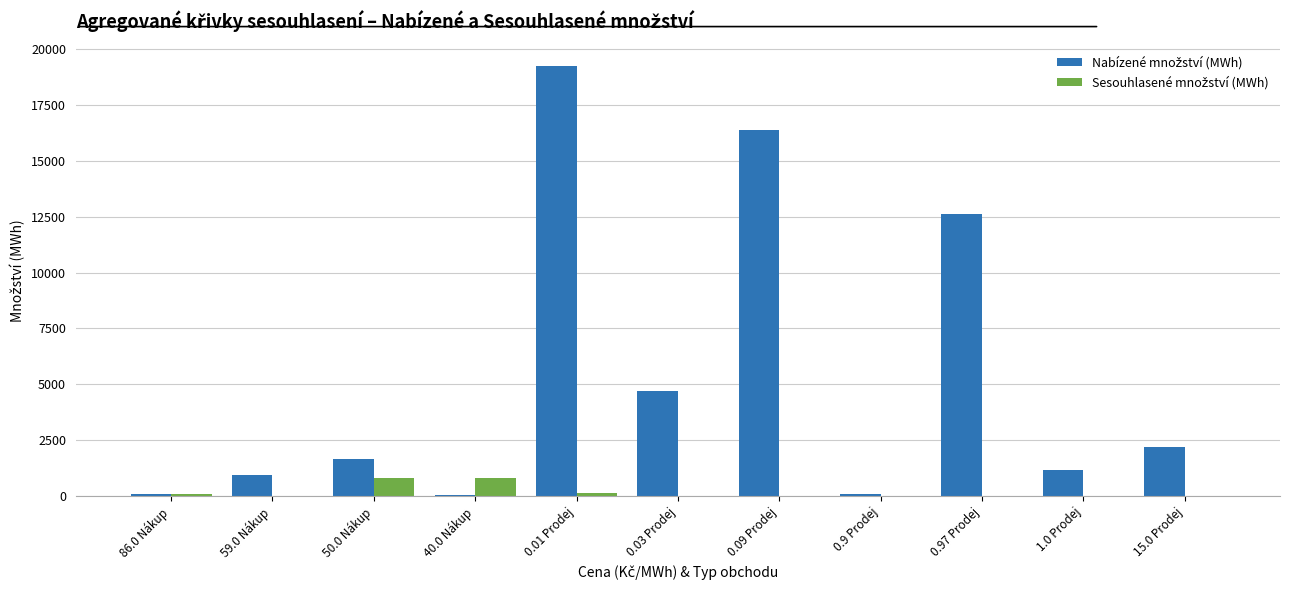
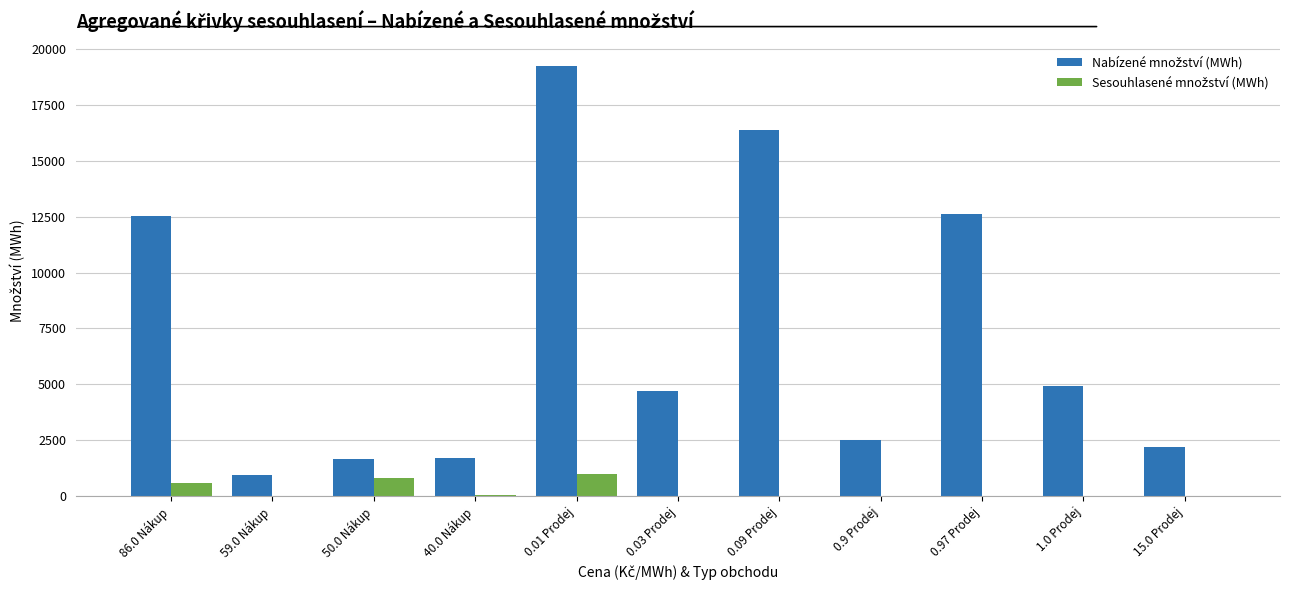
  {
    "Nabízené množství (MWh)": {
-     "86.0 Nákup": 100,
+     "86.0 Nákup": 12600,
      "59.0 Nákup": 900,
      "50.0 Nákup": 1700,
-     "40.0 Nákup": 0,
+     "40.0 Nákup": 1700,
      "0.01 Prodej": 19200,
      "0.03 Prodej": 4700,
      "0.09 Prodej": 16400,
-     "0.9 Prodej": 100,
+     "0.9 Prodej": 2500,
      "0.97 Prodej": 12600,
-     "1.0 Prodej": 1100,
+     "1.0 Prodej": 4900,
      "15.0 Prodej": 2200
    },
    "Sesouhlasené množství (MWh)": {
-     "86.0 Nákup": 100,
+     "86.0 Nákup": 600,
      "50.0 Nákup": 800,
-     "40.0 Nákup": 800,
-     "0.01 Prodej": 100,
+     "40.0 Nákup": 0,
+     "0.01 Prodej": 1000,
      "0.03 Prodej": 0,
      "0.09 Prodej": 0,
      "0.9 Prodej": 0,
      "0.97 Prodej": 0,
      "1.0 Prodej": 0,
      "15.0 Prodej": 0
    }
  }
